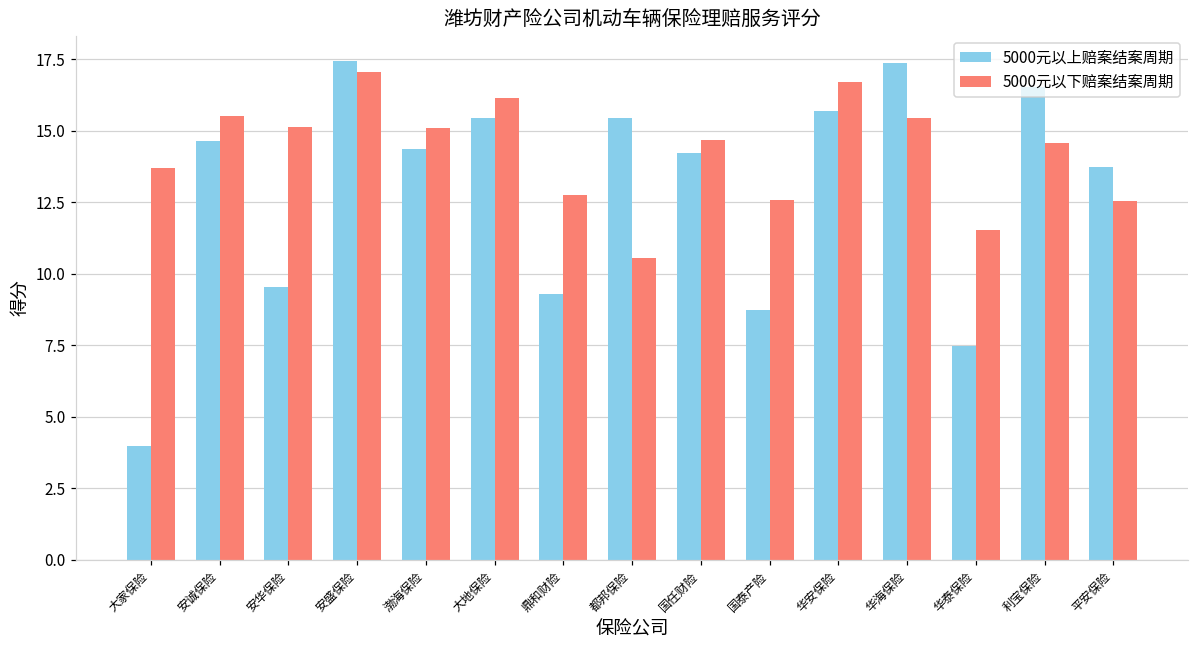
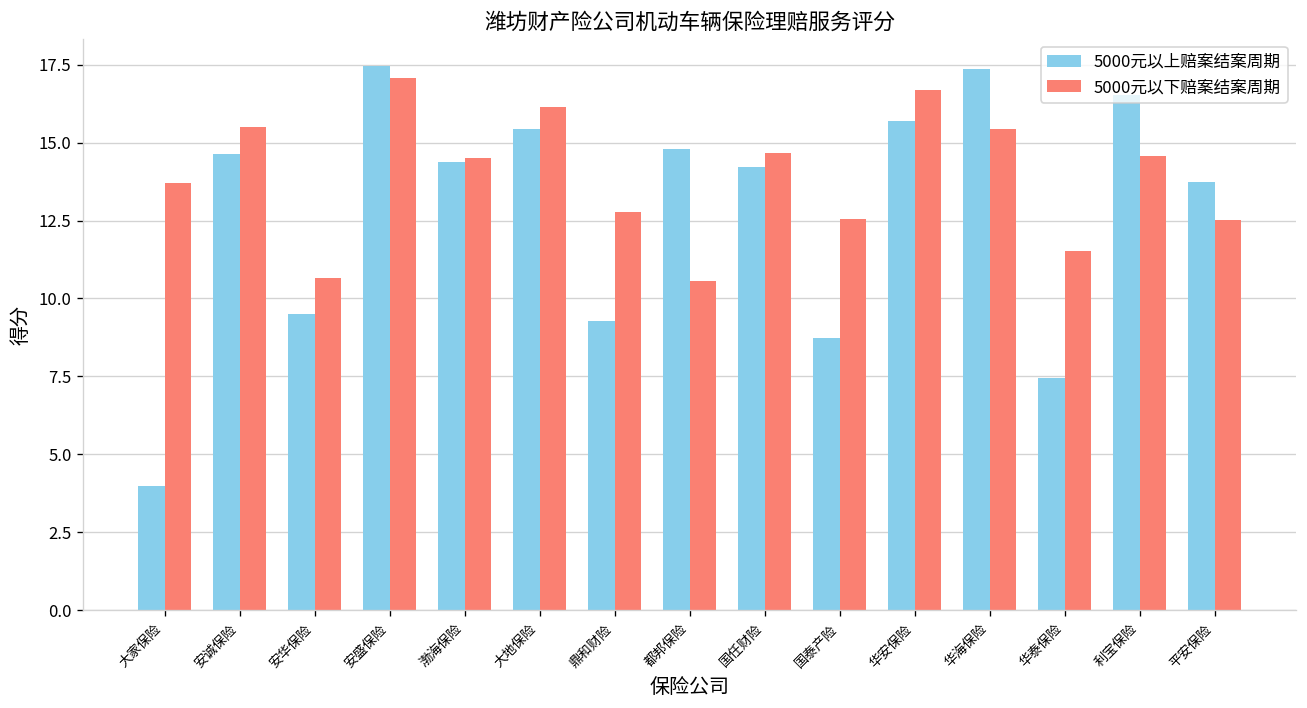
  {
    "5000元以上赔案结案周期": {
      "大家保险": 4.0,
      "安诚保险": 14.6,
      "安华保险": 9.5,
      "安盛保险": 17.5,
      "渤海保险": 14.4,
      "大地保险": 15.4,
      "鼎和财险": 9.3,
-     "都邦保险": 15.4,
+     "都邦保险": 14.8,
      "国任财险": 14.2,
      "国泰产险": 8.7,
      "华安保险": 15.7,
      "华海保险": 17.4,
      "华泰保险": 7.5,
      "平安保险": 13.7
    },
    "5000元以下赔案结案周期": {
      "大家保险": 13.7,
      "安诚保险": 15.5,
-     "安华保险": 15.1,
+     "安华保险": 10.7,
      "安盛保险": 17.1,
-     "渤海保险": 15.1,
+     "渤海保险": 14.5,
      "大地保险": 16.1,
      "鼎和财险": 12.8,
      "都邦保险": 10.5,
      "国任财险": 14.7,
      "国泰产险": 12.6,
      "华安保险": 16.7,
      "华海保险": 15.4,
      "华泰保险": 11.5,
      "利宝保险": 14.6,
      "平安保险": 12.5
    }
  }
